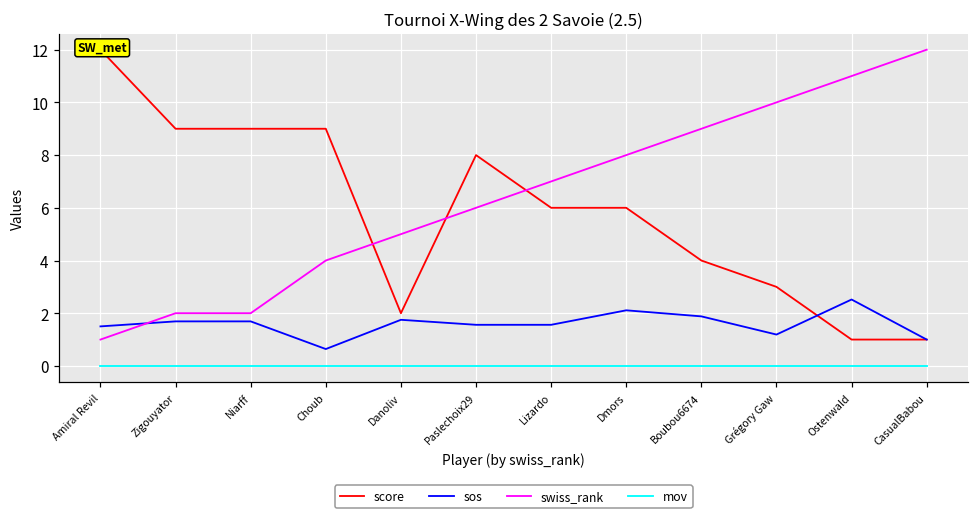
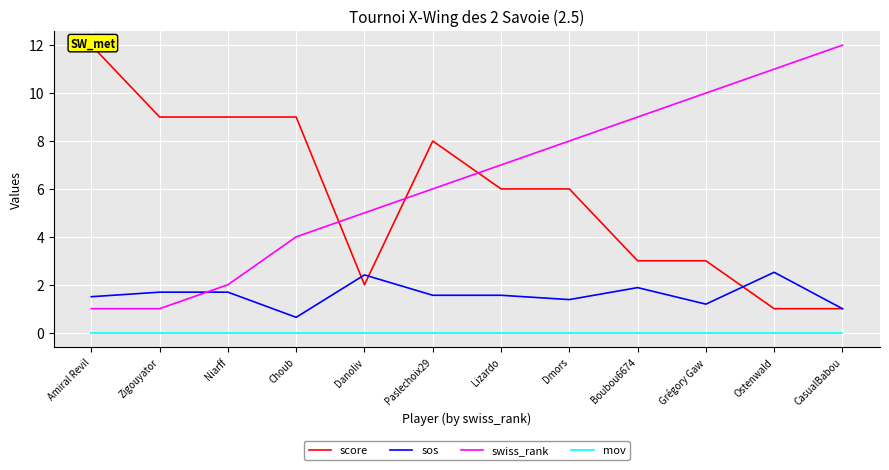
  {
    "score": {
      "Zigouyator": 9,
      "Niarff": 9,
      "Choub": 9,
      "Danoliv": 2,
      "Paslechoix29": 8,
      "Lizardo": 6,
      "Dmors": 6,
-     "Boubou6674": 4,
+     "Boubou6674": 3,
      "Grégory Gaw": 3,
      "Ostenwald": 1
    },
    "sos": {
      "Amiral Revil": 1.5,
      "Zigouyator": 1.7,
      "Niarff": 1.7,
      "Choub": 0.6,
-     "Danoliv": 1.8,
+     "Danoliv": 2.4,
      "Paslechoix29": 1.6,
      "Lizardo": 1.6,
-     "Dmors": 2.1,
+     "Dmors": 1.4,
      "Boubou6674": 1.9,
      "Grégory Gaw": 1.2,
      "Ostenwald": 2.5
    },
    "swiss_rank": {
      "Amiral Revil": 1,
-     "Zigouyator": 2,
+     "Zigouyator": 1,
      "Niarff": 2,
      "Choub": 4,
      "Danoliv": 5,
      "Paslechoix29": 6,
      "Lizardo": 7,
      "Dmors": 8,
      "Boubou6674": 9,
      "Grégory Gaw": 10,
      "Ostenwald": 11,
      "CasualBabou": 12
    },
    "mov": {
      "Amiral Revil": 0.0,
      "Zigouyator": 0.0,
      "Niarff": 0.0,
      "Choub": 0.0,
      "Danoliv": 0.0,
      "Paslechoix29": 0.0,
      "Lizardo": 0.0,
      "Dmors": 0.0,
      "Boubou6674": 0.0,
      "Grégory Gaw": 0.0,
      "Ostenwald": 0.0,
      "CasualBabou": 0.0
    }
  }
